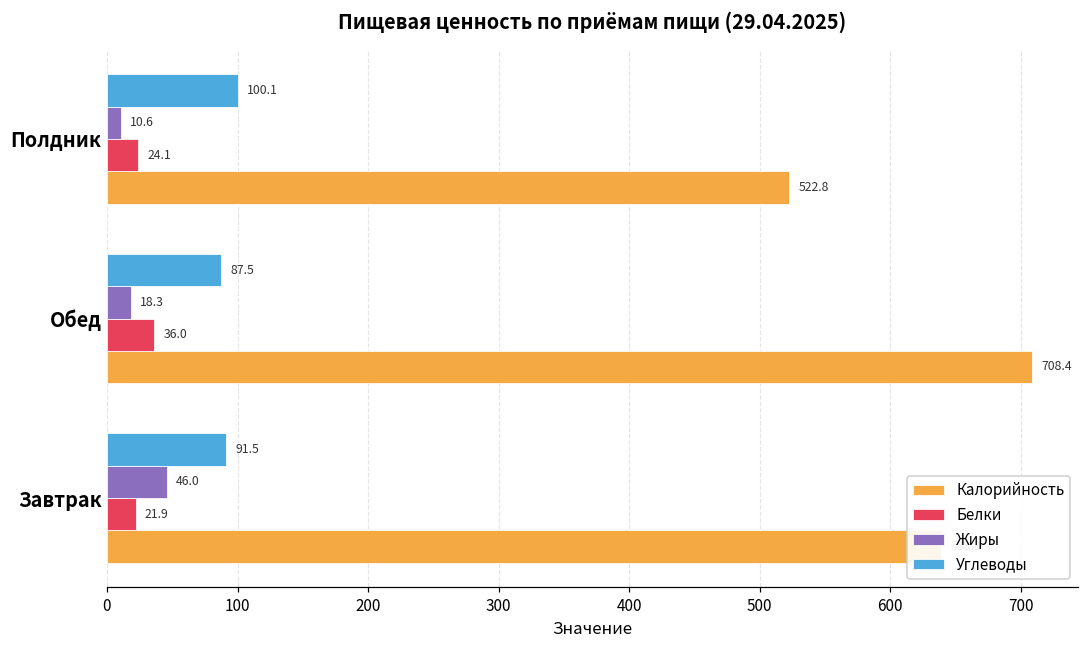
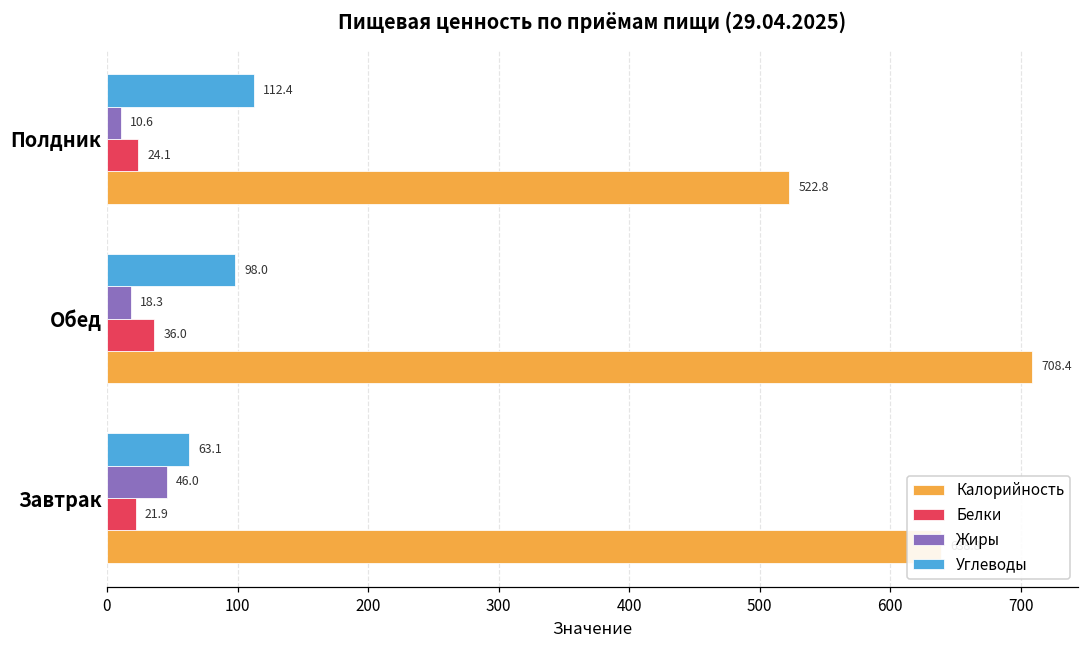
  {
    "Калорийность": {
      "Полдник": 522.8,
      "Обед": 708.4
    },
    "Белки": {
      "Полдник": 24.1,
      "Обед": 36.0,
      "Завтрак": 21.9
    },
    "Жиры": {
      "Полдник": 10.6,
      "Обед": 18.3,
      "Завтрак": 46.0
    },
    "Углеводы": {
-     "Полдник": 100.1,
-     "Обед": 87.5,
-     "Завтрак": 91.5
+     "Полдник": 112.4,
+     "Обед": 98.0,
+     "Завтрак": 63.1
    }
  }
